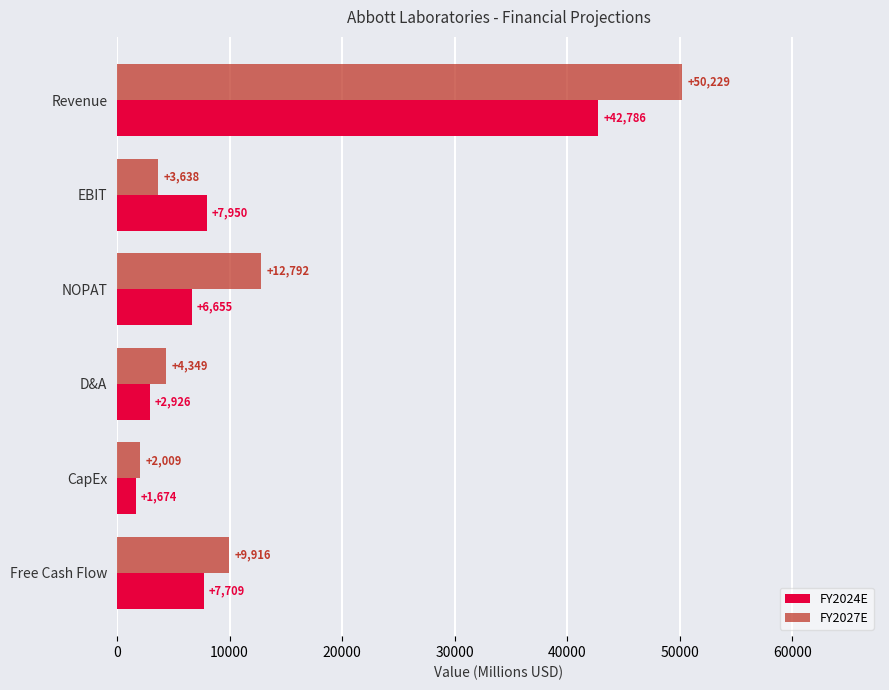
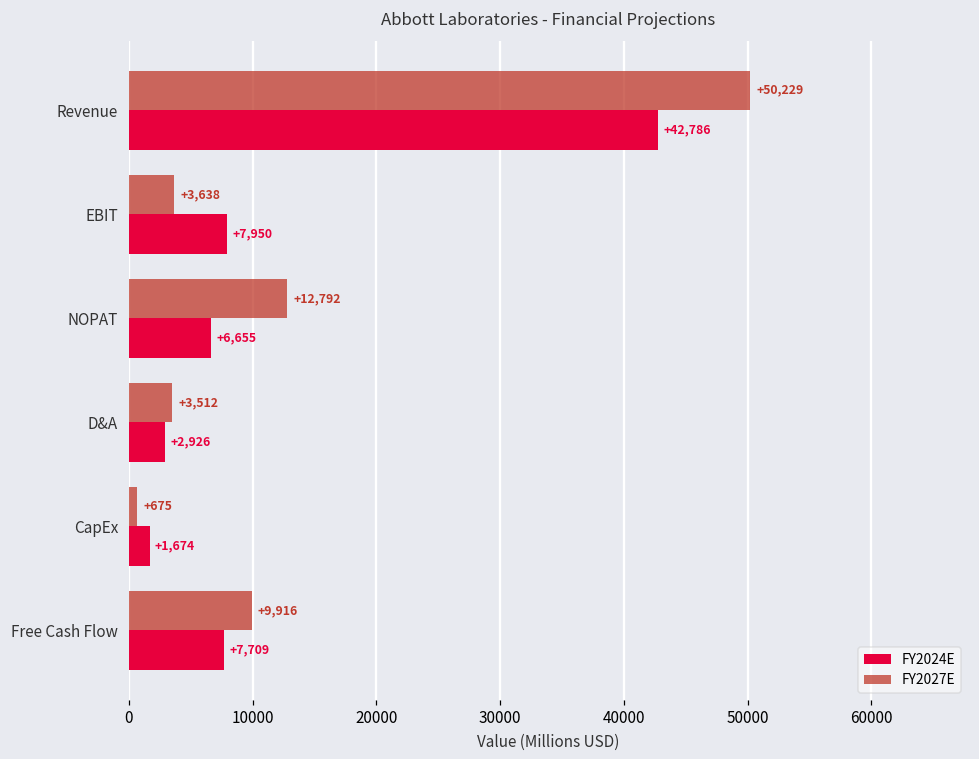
  {
    "FY2024E": {
      "Revenue": "+42,786",
      "EBIT": "+7,950",
      "NOPAT": "+6,655",
      "D&A": "+2,926",
      "CapEx": "+1,674",
      "Free Cash Flow": "+7,709"
    },
    "FY2027E": {
      "Revenue": "+50,229",
      "EBIT": "+3,638",
      "NOPAT": "+12,792",
-     "D&A": "+4,349",
-     "CapEx": "+2,009",
+     "D&A": "+3,512",
+     "CapEx": "+675",
      "Free Cash Flow": "+9,916"
    }
  }
